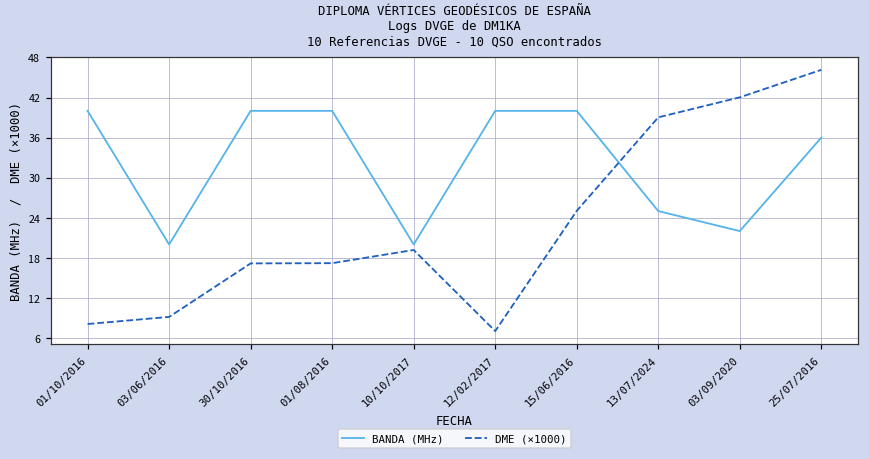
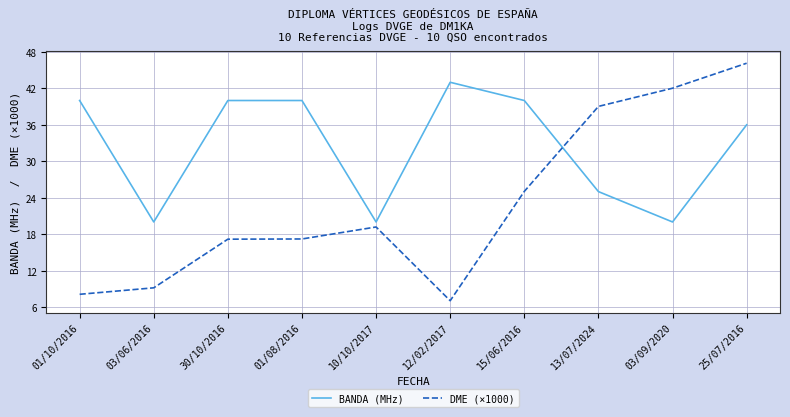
  {
    "BANDA (MHz)": {
      "01/10/2016": 40,
      "03/06/2016": 20,
      "30/10/2016": 40,
      "01/08/2016": 40,
      "10/10/2017": 20,
-     "12/02/2017": 40,
+     "12/02/2017": 43,
      "15/06/2016": 40,
      "13/07/2024": 25,
-     "03/09/2020": 22,
+     "03/09/2020": 20,
      "25/07/2016": 36
    },
    "DME (×1000)": {
      "01/10/2016": 8,
      "03/06/2016": 9,
      "30/10/2016": 17,
      "01/08/2016": 17,
      "10/10/2017": 19,
      "12/02/2017": 7,
      "15/06/2016": 25,
      "13/07/2024": 39,
      "03/09/2020": 42,
      "25/07/2016": 46
    }
  }
